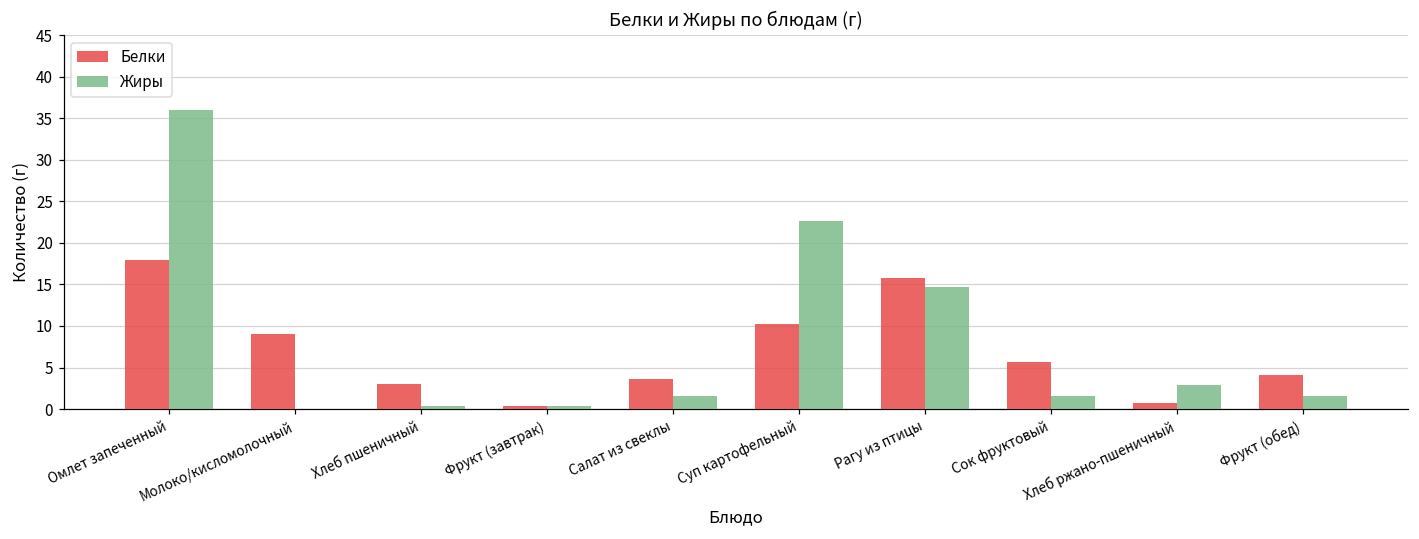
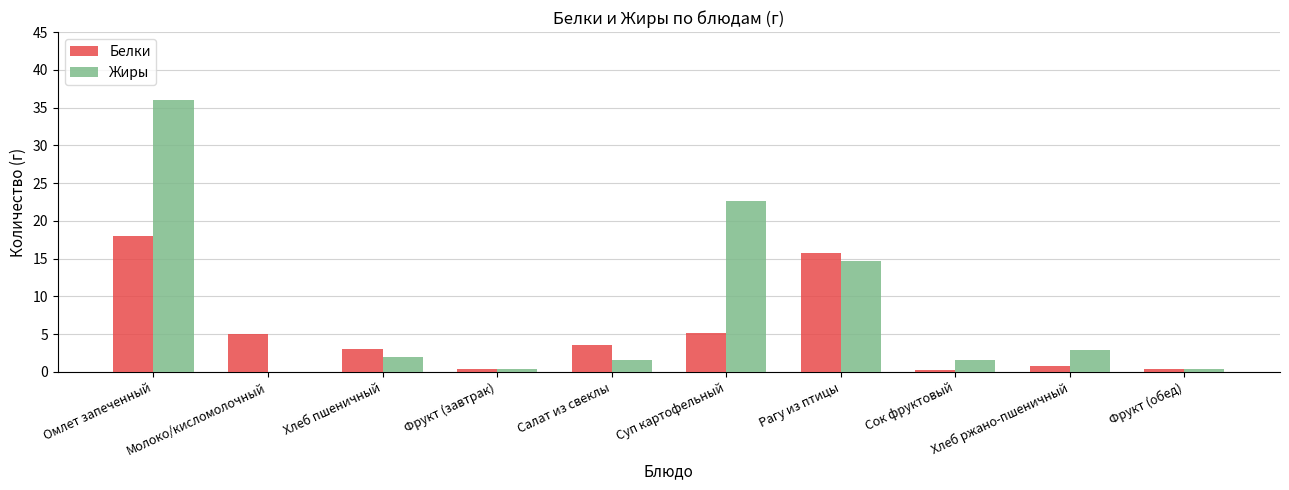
  {
    "Белки": {
      "Омлет запеченный": 18,
-     "Молоко/кисломолочный": 9,
+     "Молоко/кисломолочный": 5,
      "Хлеб пшеничный": 3,
      "Фрукт (завтрак)": 0,
      "Салат из свеклы": 4,
-     "Суп картофельный": 10,
+     "Суп картофельный": 5,
      "Рагу из птицы": 16,
-     "Сок фруктовый": 6,
+     "Сок фруктовый": 0,
      "Хлеб ржано-пшеничный": 1,
-     "Фрукт (обед)": 4
+     "Фрукт (обед)": 0
    },
    "Жиры": {
      "Омлет запеченный": 36,
      "Молоко/кисломолочный": 0,
-     "Хлеб пшеничный": 0,
+     "Хлеб пшеничный": 2,
      "Фрукт (завтрак)": 0,
      "Салат из свеклы": 2,
      "Суп картофельный": 23,
      "Рагу из птицы": 15,
      "Сок фруктовый": 2,
      "Хлеб ржано-пшеничный": 3,
-     "Фрукт (обед)": 2
+     "Фрукт (обед)": 0
    }
  }
